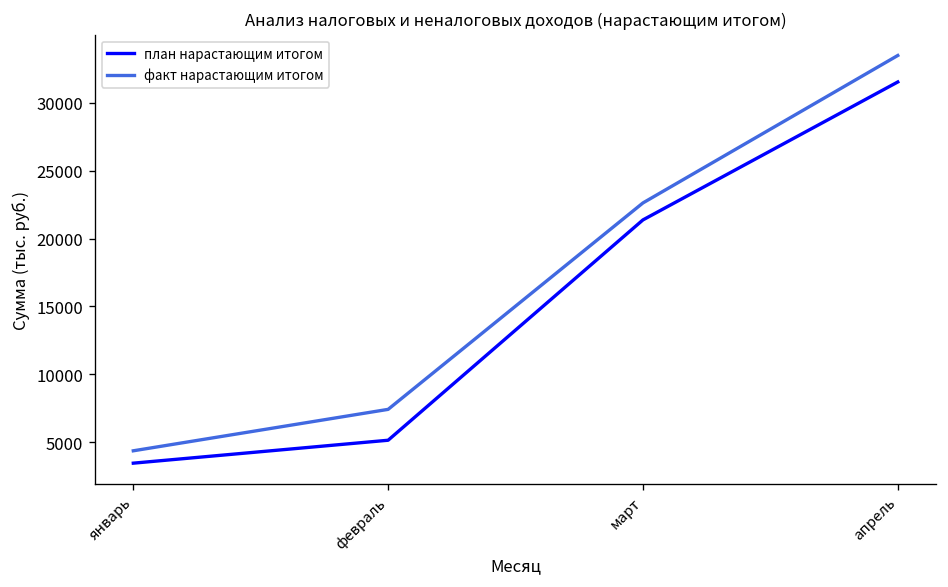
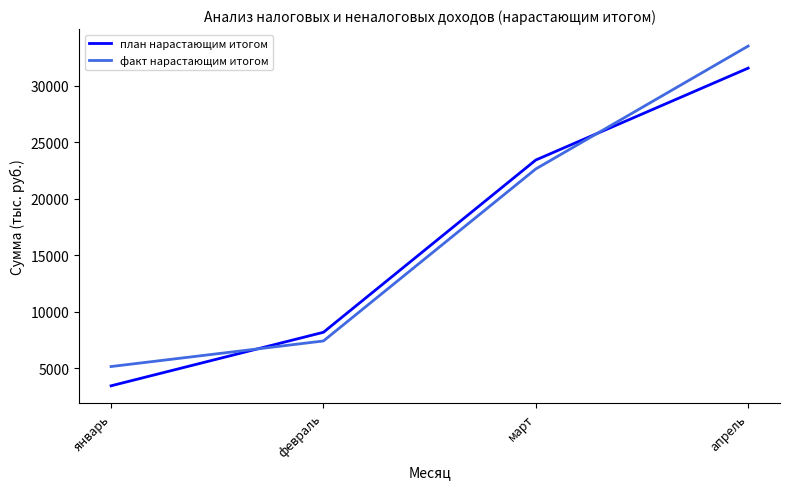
  {
    "план нарастающим итогом": {
      "январь": 3500,
-     "февраль": 5100,
-     "март": 21400,
+     "февраль": 8200,
+     "март": 23400,
      "апрель": 31500
    },
    "факт нарастающим итогом": {
-     "январь": 4400,
+     "январь": 5200,
      "февраль": 7400,
      "март": 22600,
      "апрель": 33500
    }
  }
